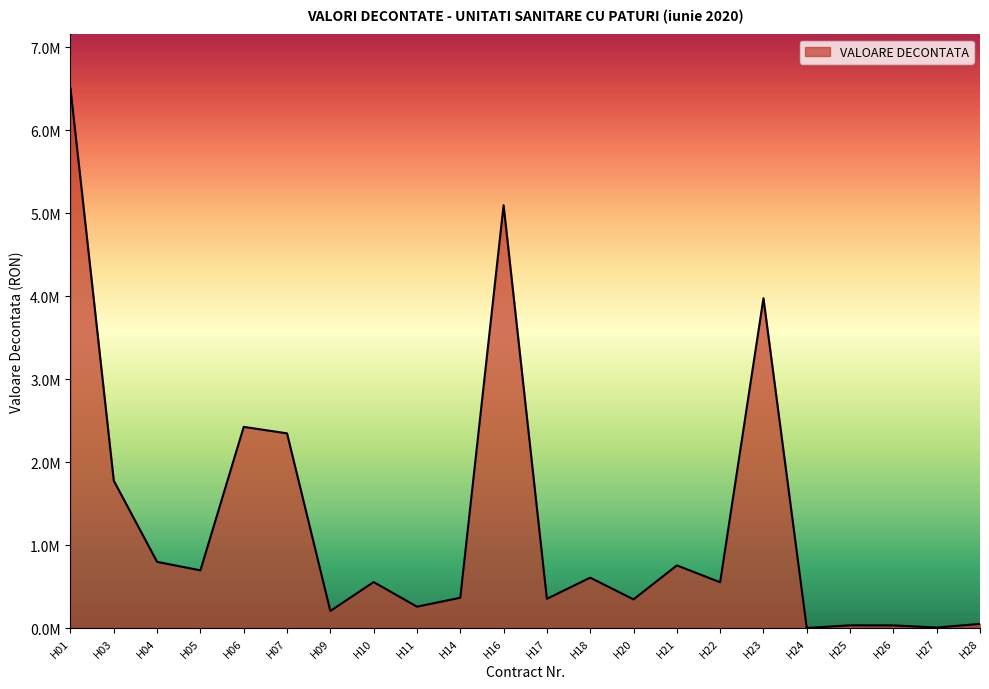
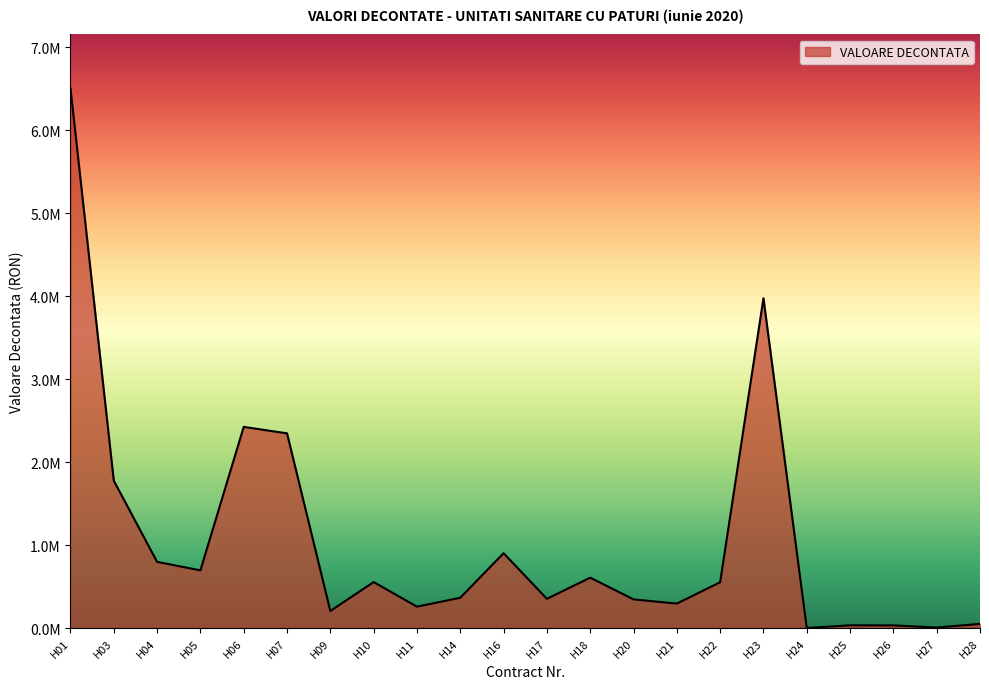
  {
    "H01": 6500000,
    "H03": 1800000,
    "H04": 800000,
    "H05": 700000,
    "H06": 2400000,
    "H07": 2300000,
    "H09": 200000,
    "H10": 600000,
    "H11": 300000,
    "H14": 400000,
-   "H16": 5100000,
+   "H16": 900000,
    "H17": 400000,
    "H18": 600000,
    "H20": 300000,
-   "H21": 800000,
+   "H21": 300000,
    "H22": 600000,
    "H23": 4000000,
    "H24": 0,
    "H25": 0,
    "H26": 0,
    "H27": 0,
    "H28": 100000
  }
